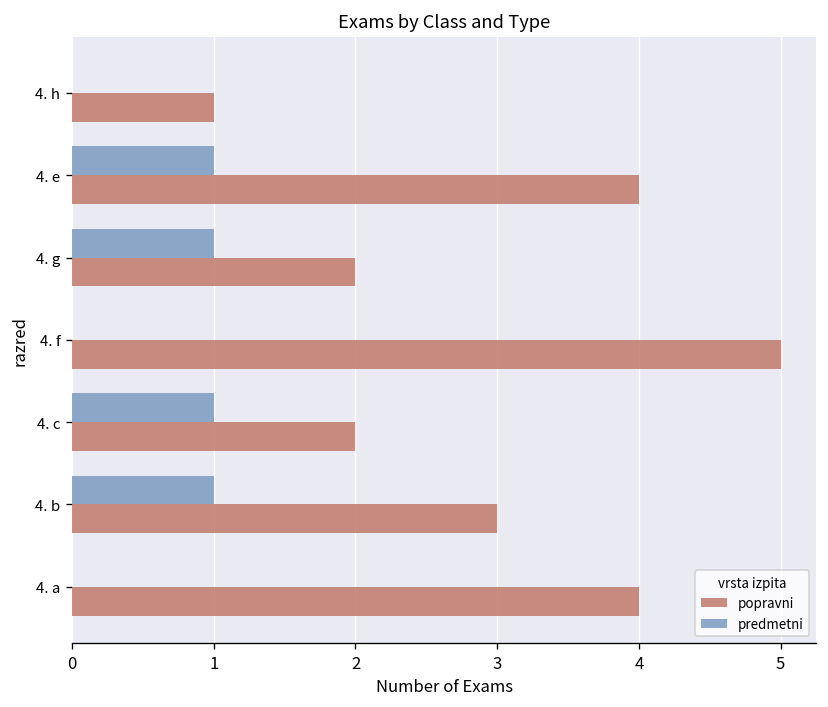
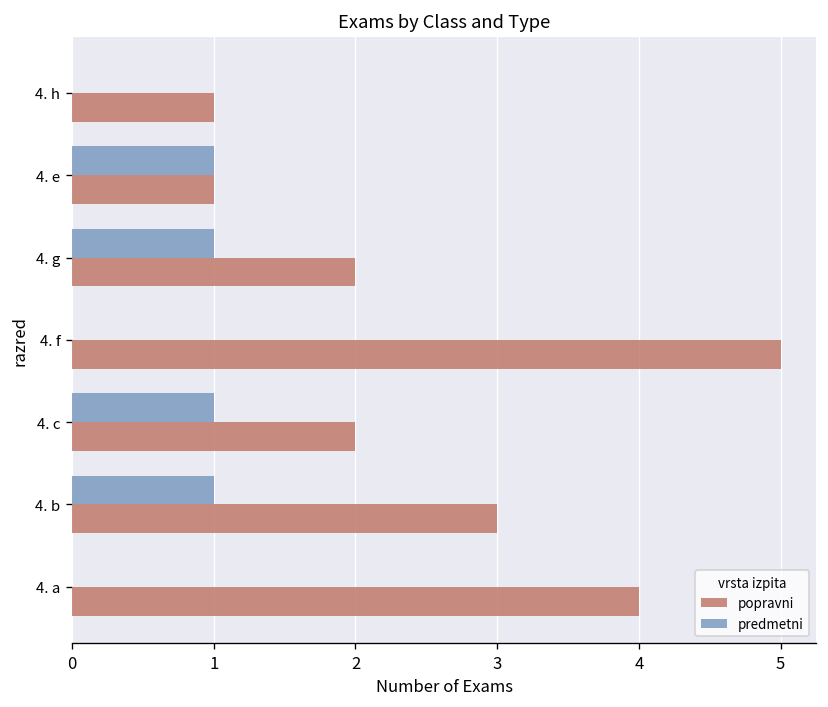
  {
    "popravni": {
      "4. h": 1,
-     "4. e": 4,
+     "4. e": 1,
      "4. g": 2,
      "4. f": 5,
      "4. c": 2,
      "4. b": 3,
      "4. a": 4
    },
    "predmetni": {
      "4. h": 0,
      "4. e": 1,
      "4. g": 1,
      "4. f": 0,
      "4. c": 1,
      "4. b": 1,
      "4. a": 0
    }
  }
